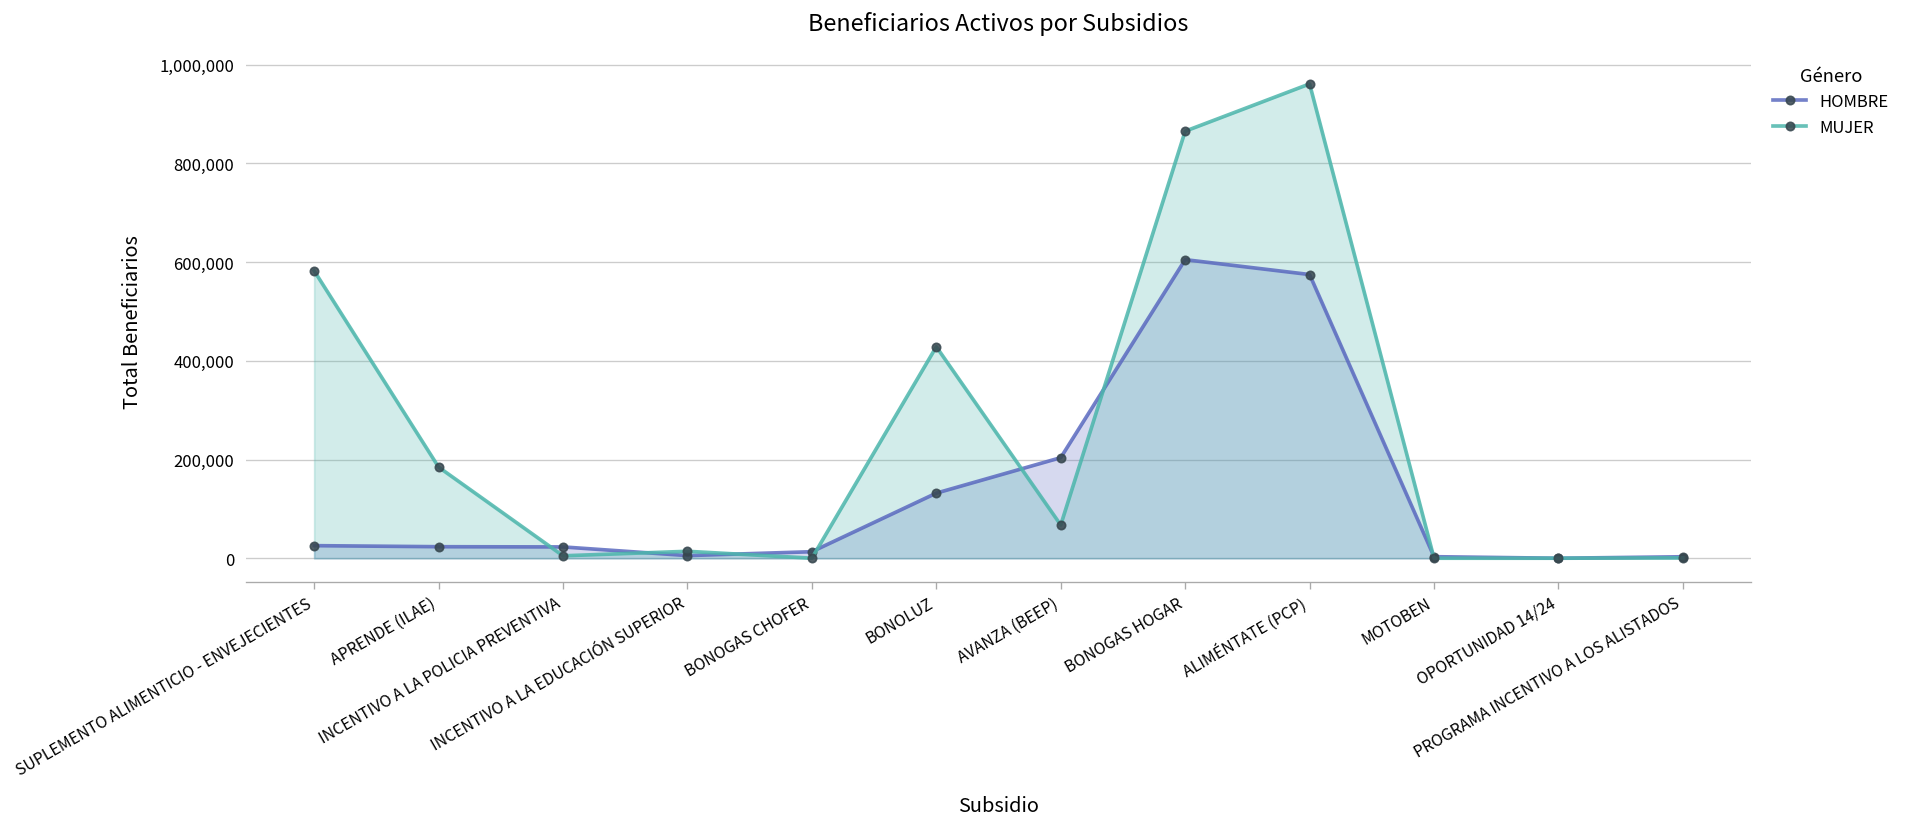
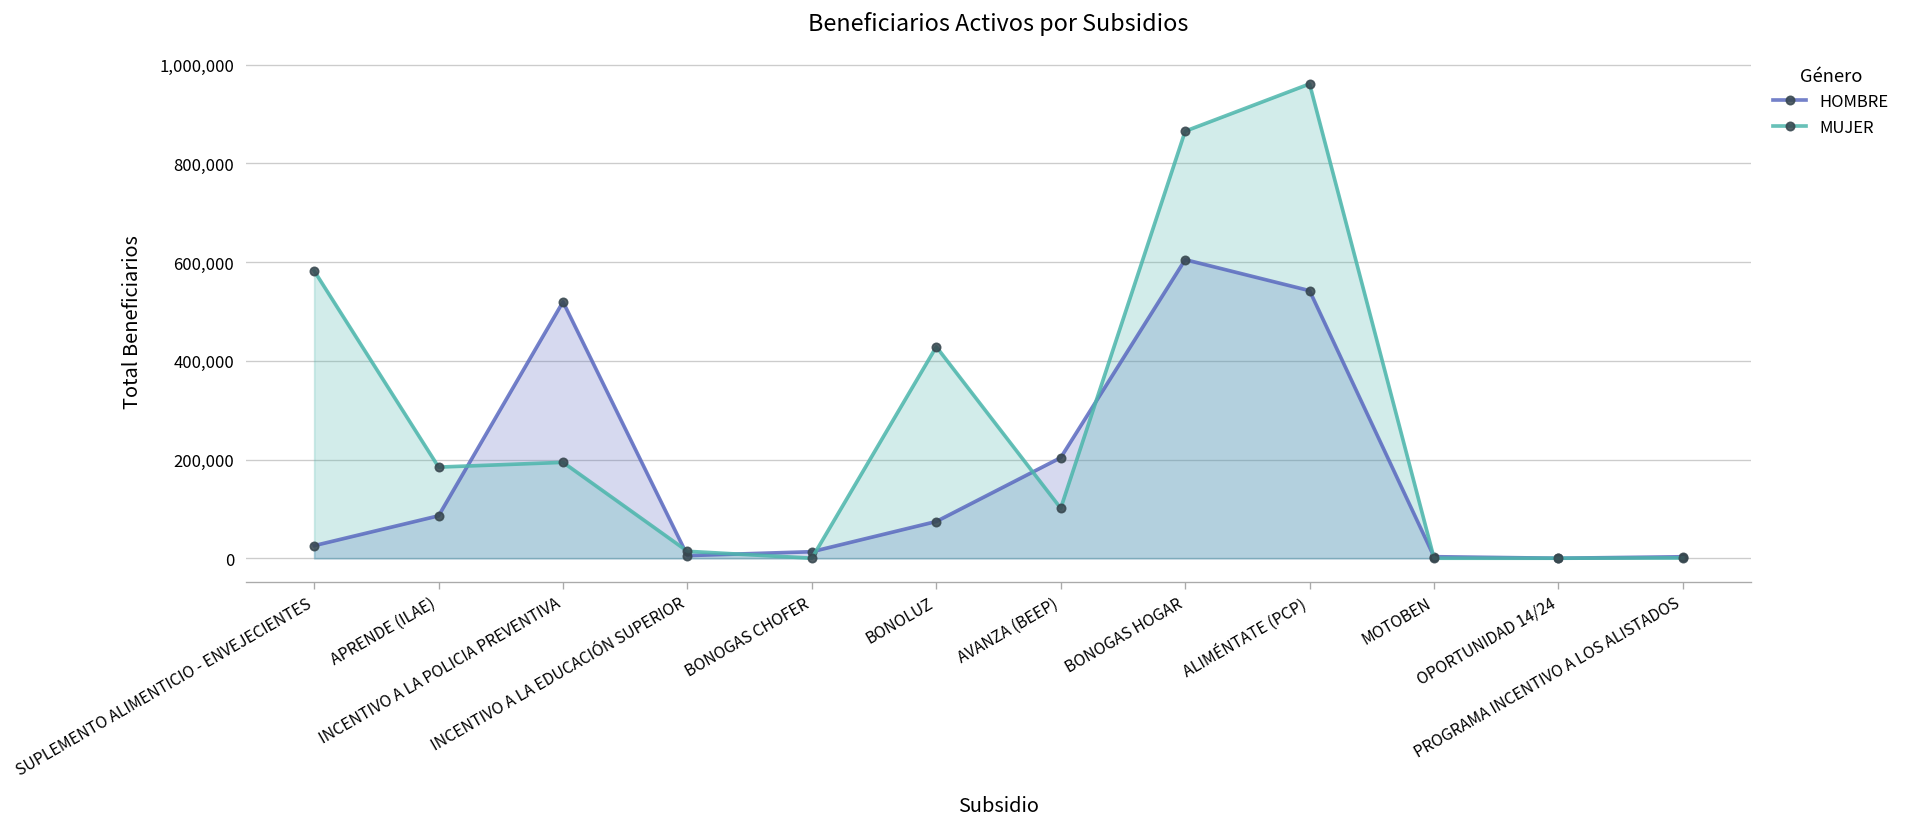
  {
    "HOMBRE": {
      "SUPLEMENTO ALIMENTICIO - ENVEJECIENTES": "30,000",
-     "APRENDE (ILAE)": "20,000",
-     "INCENTIVO A LA POLICIA PREVENTIVA": "20,000",
+     "APRENDE (ILAE)": "90,000",
+     "INCENTIVO A LA POLICIA PREVENTIVA": "520,000",
      "INCENTIVO A LA EDUCACIÓN SUPERIOR": "10,000",
      "BONOGAS CHOFER": "10,000",
-     "BONOLUZ": "130,000",
+     "BONOLUZ": "70,000",
      "AVANZA (BEEP)": "200,000",
      "BONOGAS HOGAR": "600,000",
-     "ALIMÉNTATE (PCP)": "570,000"
+     "ALIMÉNTATE (PCP)": "540,000"
    },
    "MUJER": {
      "SUPLEMENTO ALIMENTICIO - ENVEJECIENTES": "580,000",
      "APRENDE (ILAE)": "180,000",
-     "INCENTIVO A LA POLICIA PREVENTIVA": "0",
+     "INCENTIVO A LA POLICIA PREVENTIVA": "190,000",
      "INCENTIVO A LA EDUCACIÓN SUPERIOR": "10,000",
      "BONOGAS CHOFER": "0",
      "BONOLUZ": "430,000",
-     "AVANZA (BEEP)": "70,000",
+     "AVANZA (BEEP)": "100,000",
      "BONOGAS HOGAR": "870,000",
      "ALIMÉNTATE (PCP)": "960,000"
    }
  }
